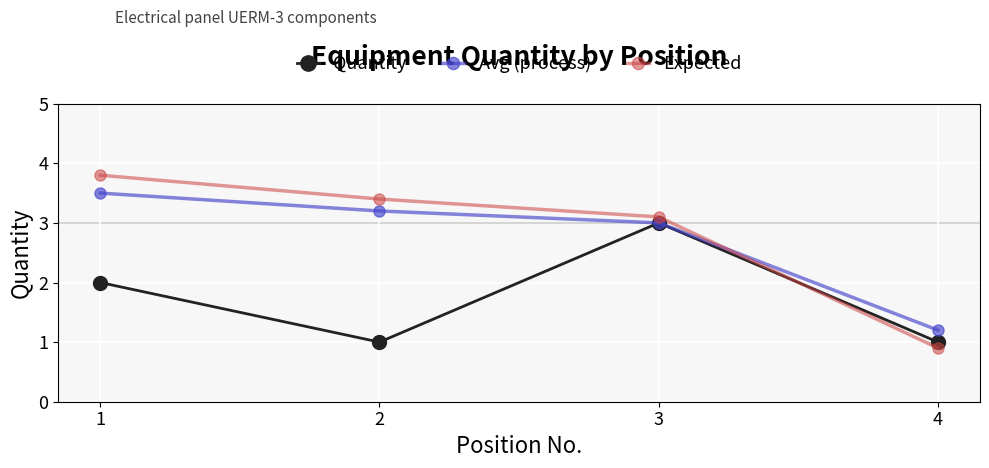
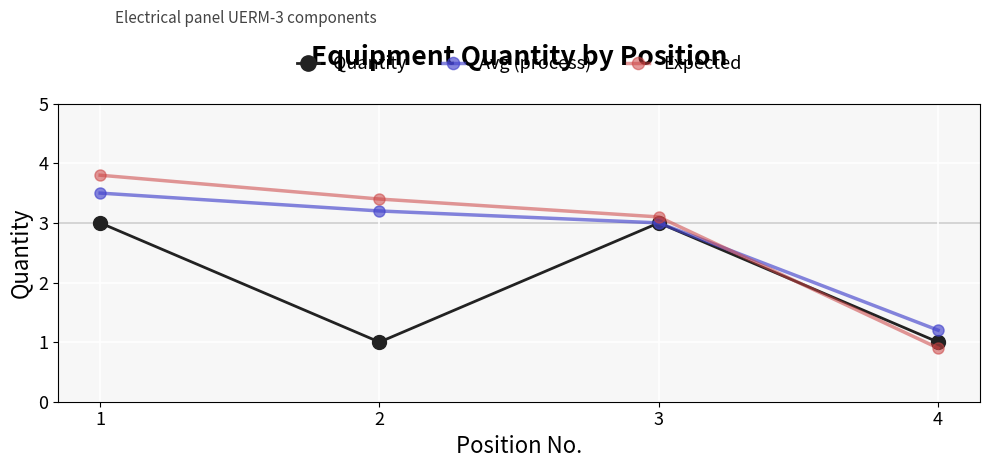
  {
    "Quantity": {
-     "1": 2,
+     "1": 3,
      "2": 1,
      "4": 1
    },
    "Avg (process)": {
      "1": 3.5,
      "2": 3.2,
      "4": 1.2
    },
    "Expected": {
      "1": 3.8,
      "2": 3.4,
      "3": 3.1,
      "4": 0.9
    }
  }
